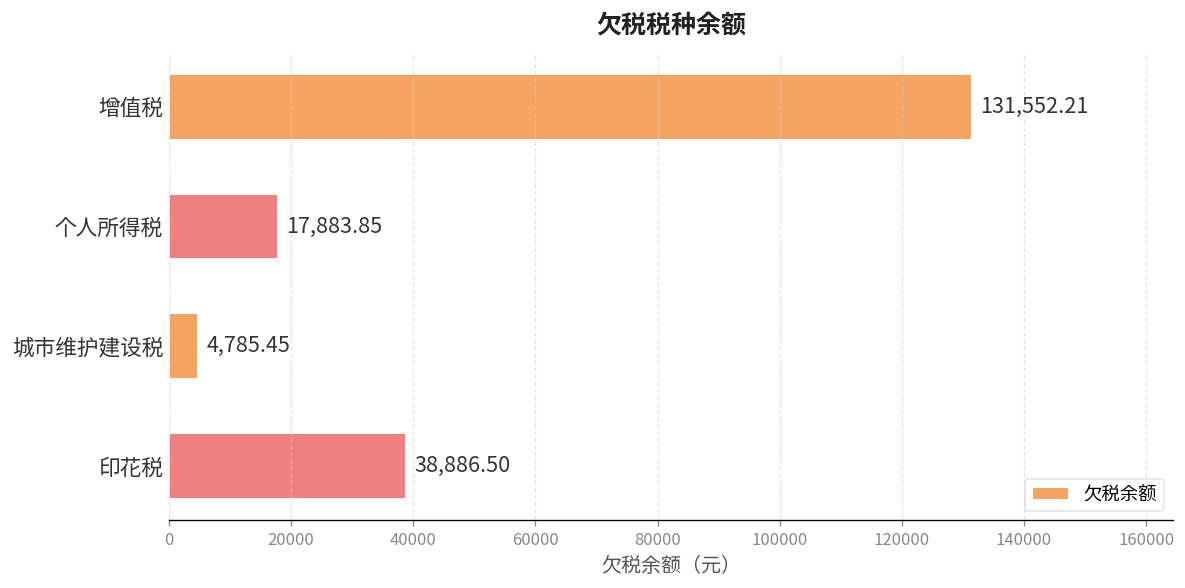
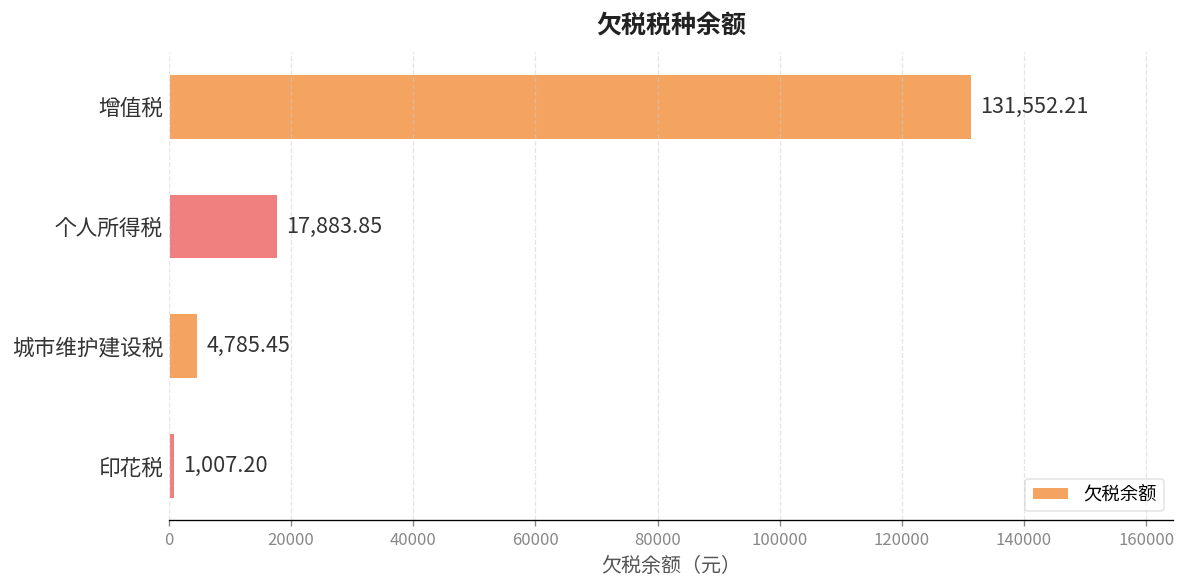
  {
    "增值税": "131,552.21",
    "个人所得税": "17,883.85",
    "城市维护建设税": "4,785.45",
-   "印花税": "38,886.50"
+   "印花税": "1,007.20"
  }
